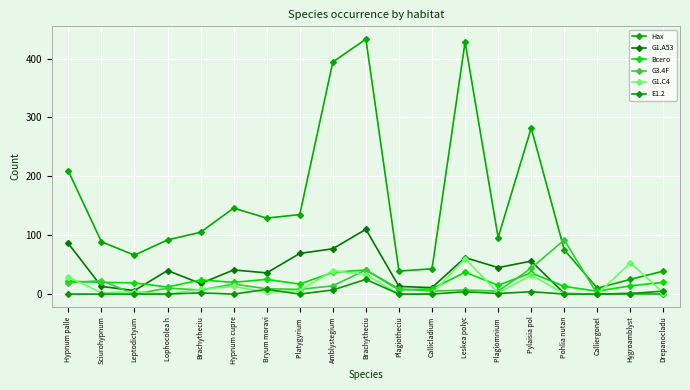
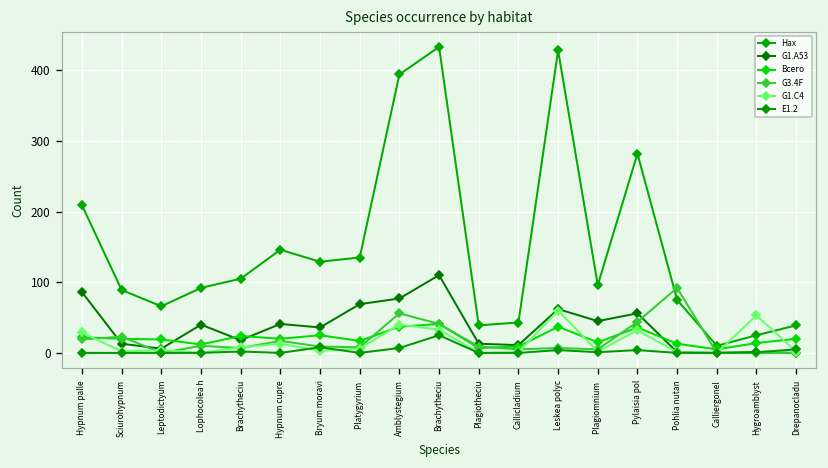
  {
    "G3.4F": {
-     "Amblystegium": 10,
+     "Amblystegium": 60,
      "Pylaisia pol": 40,
      "Pohlia nutan": 90
    },
    "G1.C4": {
      "Hypnum palle": 30,
      "Bryum moravi": 0,
      "Hygroamblyst": 50
    }
  }
